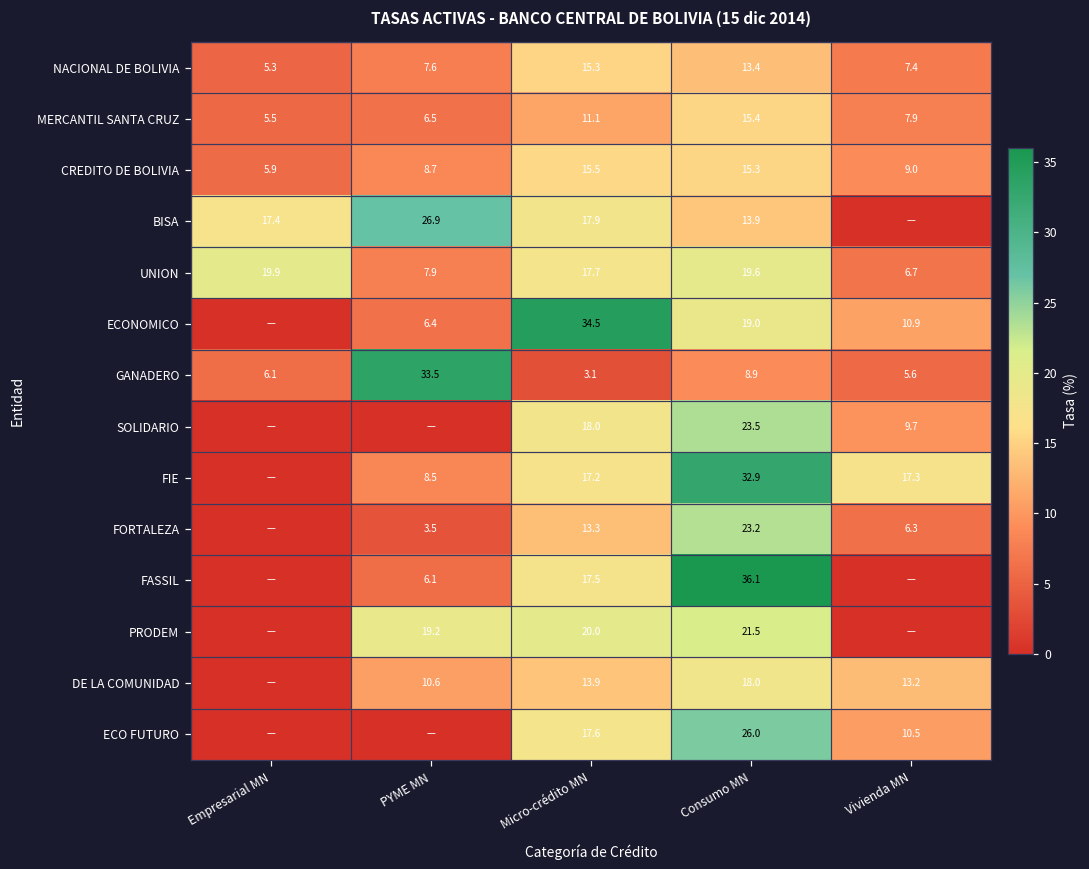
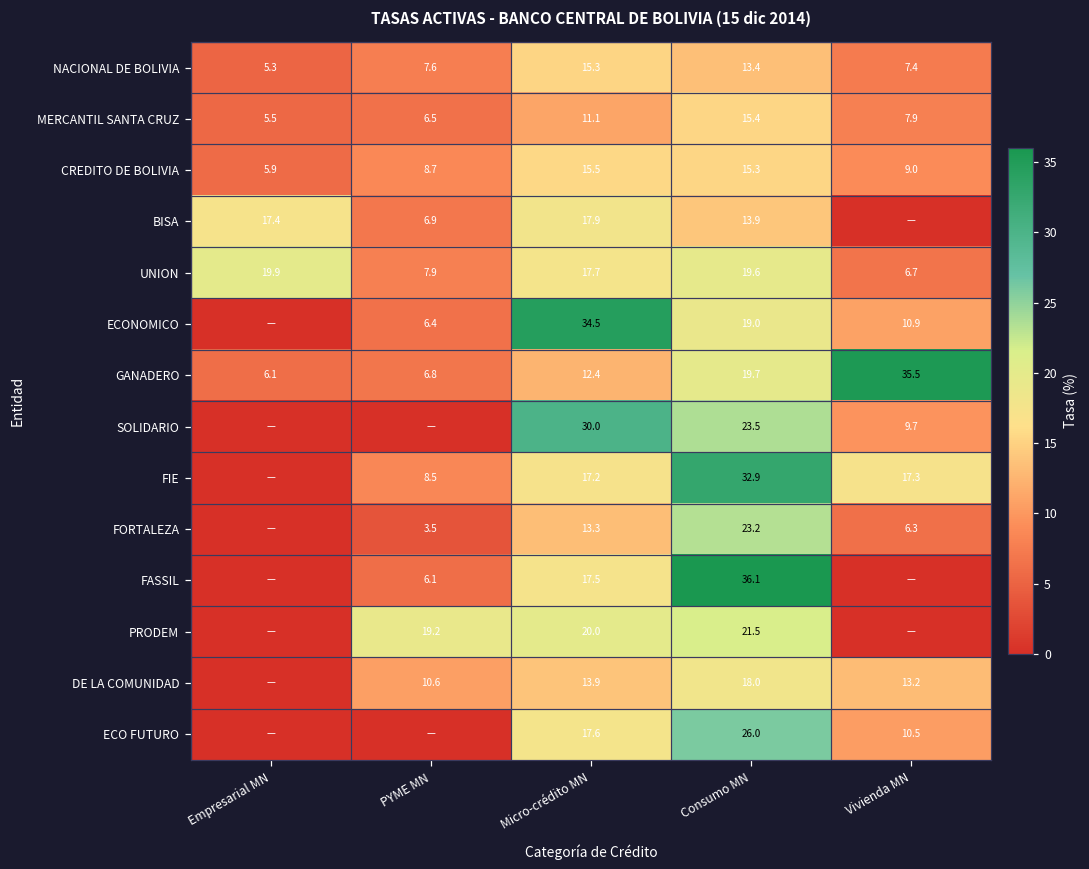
  {
    "NACIONAL DE BOLIVIA": {
      "Empresarial MN": 5.3,
      "PYME MN": 7.6,
      "Micro-crédito MN": 15.3,
      "Consumo MN": 13.4,
      "Vivienda MN": 7.4
    },
    "MERCANTIL SANTA CRUZ": {
      "Empresarial MN": 5.5,
      "PYME MN": 6.5,
      "Micro-crédito MN": 11.1,
      "Consumo MN": 15.4,
      "Vivienda MN": 7.9
    },
    "CREDITO DE BOLIVIA": {
      "Empresarial MN": 5.9,
      "PYME MN": 8.7,
      "Micro-crédito MN": 15.5,
      "Consumo MN": 15.3,
      "Vivienda MN": 9.0
    },
    "BISA": {
      "Empresarial MN": 17.4,
-     "PYME MN": 26.9,
+     "PYME MN": 6.9,
      "Micro-crédito MN": 17.9,
      "Consumo MN": 13.9
    },
    "UNION": {
      "Empresarial MN": 19.9,
      "PYME MN": 7.9,
      "Micro-crédito MN": 17.7,
      "Consumo MN": 19.6,
      "Vivienda MN": 6.7
    },
    "ECONOMICO": {
      "PYME MN": 6.4,
      "Micro-crédito MN": 34.5,
      "Consumo MN": 19.0,
      "Vivienda MN": 10.9
    },
    "GANADERO": {
      "Empresarial MN": 6.1,
-     "PYME MN": 33.5,
-     "Micro-crédito MN": 3.1,
-     "Consumo MN": 8.9,
-     "Vivienda MN": 5.6
+     "PYME MN": 6.8,
+     "Micro-crédito MN": 12.4,
+     "Consumo MN": 19.7,
+     "Vivienda MN": 35.5
    },
    "SOLIDARIO": {
-     "Micro-crédito MN": 18.0,
+     "Micro-crédito MN": 30.0,
      "Consumo MN": 23.5,
      "Vivienda MN": 9.7
    },
    "FIE": {
      "PYME MN": 8.5,
      "Micro-crédito MN": 17.2,
      "Consumo MN": 32.9,
      "Vivienda MN": 17.3
    },
    "FORTALEZA": {
      "PYME MN": 3.5,
      "Micro-crédito MN": 13.3,
      "Consumo MN": 23.2,
      "Vivienda MN": 6.3
    },
    "FASSIL": {
      "PYME MN": 6.1,
      "Micro-crédito MN": 17.5,
      "Consumo MN": 36.1
    },
    "PRODEM": {
      "PYME MN": 19.2,
      "Micro-crédito MN": 20.0,
      "Consumo MN": 21.5
    },
    "DE LA COMUNIDAD": {
      "PYME MN": 10.6,
      "Micro-crédito MN": 13.9,
      "Consumo MN": 18.0,
      "Vivienda MN": 13.2
    },
    "ECO FUTURO": {
      "Micro-crédito MN": 17.6,
      "Consumo MN": 26.0,
      "Vivienda MN": 10.5
    }
  }
